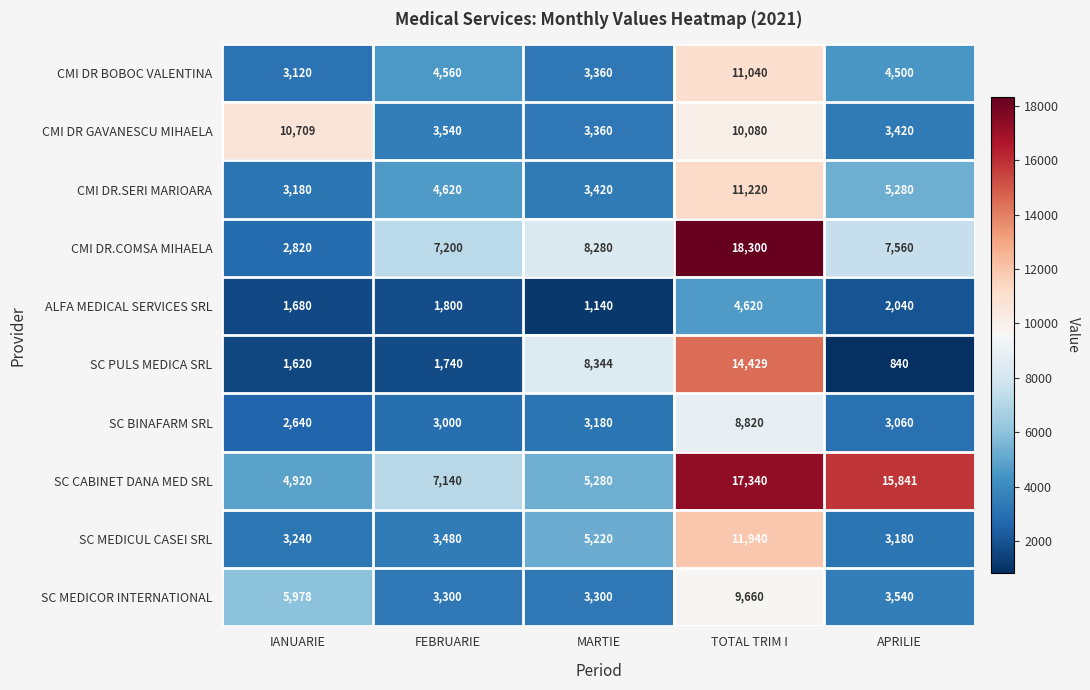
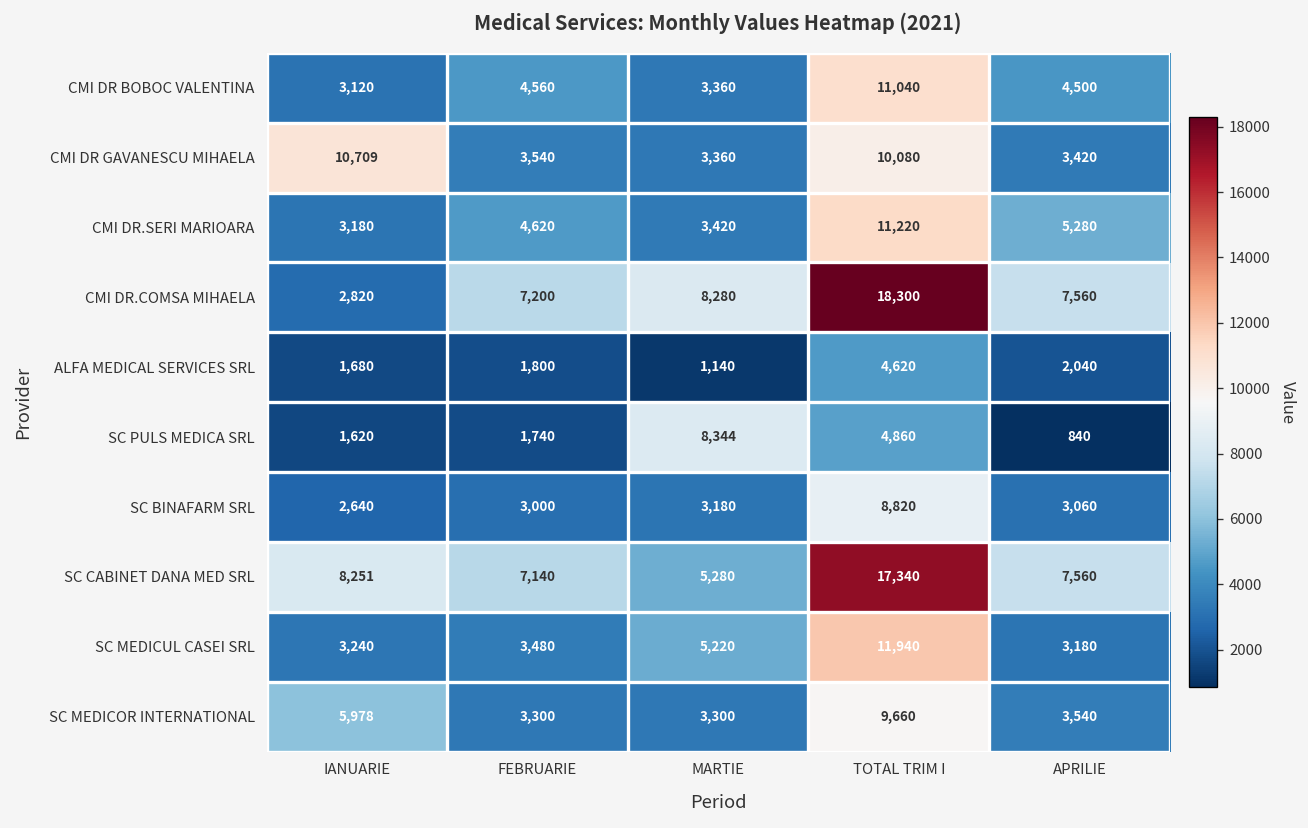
  {
    "CMI DR BOBOC VALENTINA": {
      "IANUARIE": "3,120",
      "FEBRUARIE": "4,560",
      "MARTIE": "3,360",
      "TOTAL TRIM I": "11,040",
      "APRILIE": "4,500"
    },
    "CMI DR GAVANESCU MIHAELA": {
      "IANUARIE": "10,709",
      "FEBRUARIE": "3,540",
      "MARTIE": "3,360",
      "TOTAL TRIM I": "10,080",
      "APRILIE": "3,420"
    },
    "CMI DR.SERI MARIOARA": {
      "IANUARIE": "3,180",
      "FEBRUARIE": "4,620",
      "MARTIE": "3,420",
      "TOTAL TRIM I": "11,220",
      "APRILIE": "5,280"
    },
    "CMI DR.COMSA MIHAELA": {
      "IANUARIE": "2,820",
      "FEBRUARIE": "7,200",
      "MARTIE": "8,280",
      "TOTAL TRIM I": "18,300",
      "APRILIE": "7,560"
    },
    "ALFA MEDICAL SERVICES SRL": {
      "IANUARIE": "1,680",
      "FEBRUARIE": "1,800",
      "MARTIE": "1,140",
      "TOTAL TRIM I": "4,620",
      "APRILIE": "2,040"
    },
    "SC PULS MEDICA SRL": {
      "IANUARIE": "1,620",
      "FEBRUARIE": "1,740",
      "MARTIE": "8,344",
-     "TOTAL TRIM I": "14,429",
+     "TOTAL TRIM I": "4,860",
      "APRILIE": "840"
    },
    "SC BINAFARM SRL": {
      "IANUARIE": "2,640",
      "FEBRUARIE": "3,000",
      "MARTIE": "3,180",
      "TOTAL TRIM I": "8,820",
      "APRILIE": "3,060"
    },
    "SC CABINET DANA MED SRL": {
-     "IANUARIE": "4,920",
+     "IANUARIE": "8,251",
      "FEBRUARIE": "7,140",
      "MARTIE": "5,280",
      "TOTAL TRIM I": "17,340",
-     "APRILIE": "15,841"
+     "APRILIE": "7,560"
    },
    "SC MEDICUL CASEI SRL": {
      "IANUARIE": "3,240",
      "FEBRUARIE": "3,480",
      "MARTIE": "5,220",
      "TOTAL TRIM I": "11,940",
      "APRILIE": "3,180"
    },
    "SC MEDICOR INTERNATIONAL": {
      "IANUARIE": "5,978",
      "FEBRUARIE": "3,300",
      "MARTIE": "3,300",
      "TOTAL TRIM I": "9,660",
      "APRILIE": "3,540"
    }
  }
